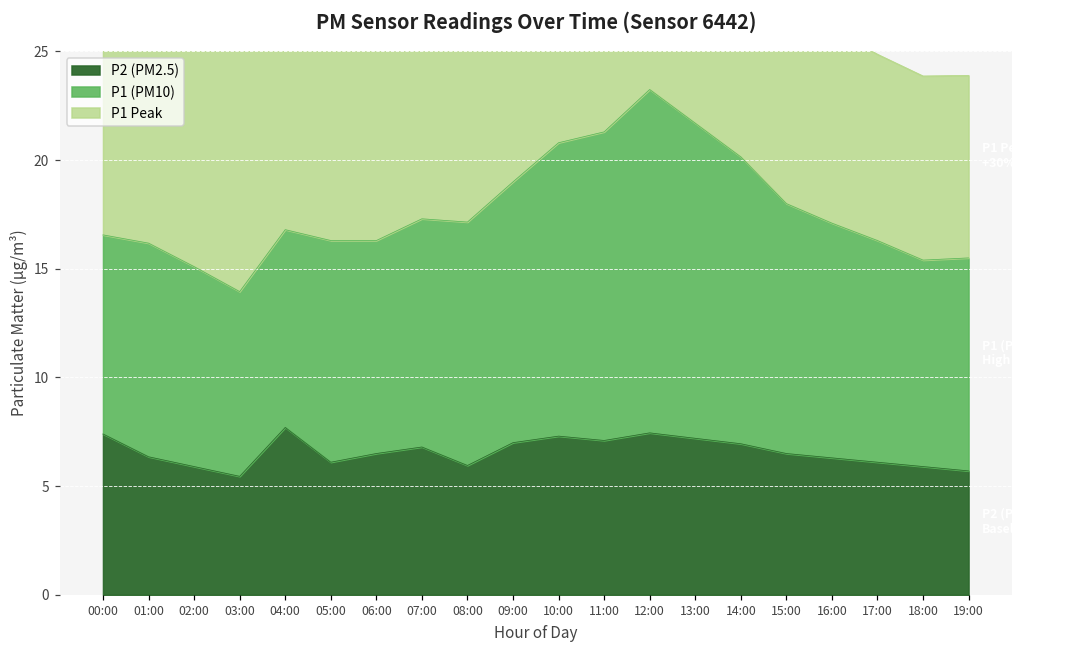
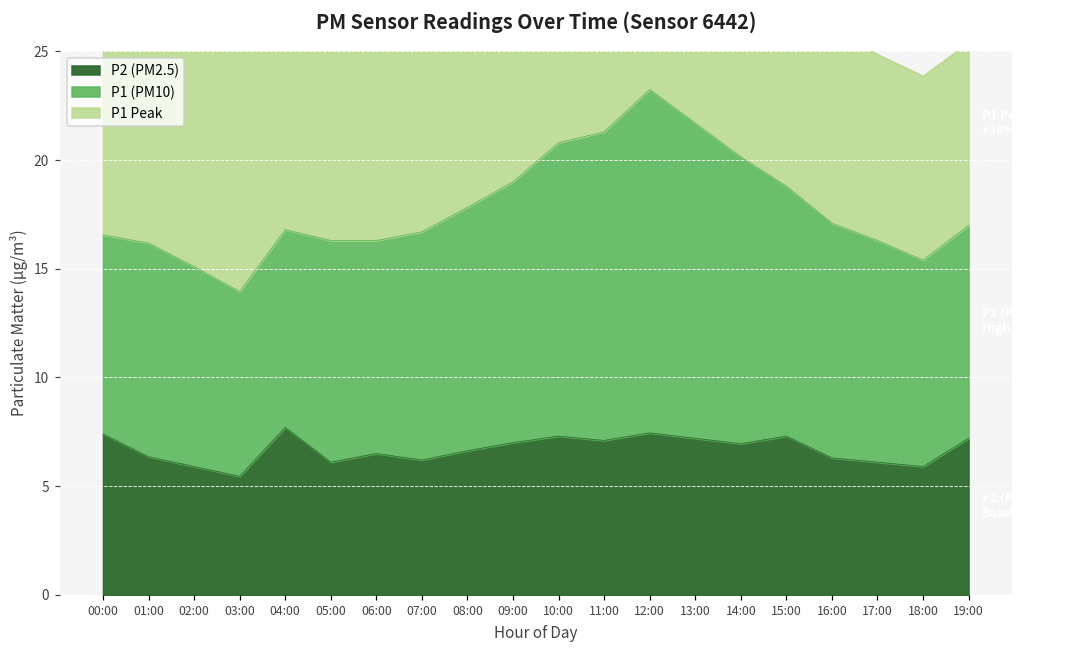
  {
    "P2 (PM2.5)": {
      "00:00": 7.4,
      "01:00": 6.4,
      "02:00": 5.9,
      "03:00": 5.5,
      "04:00": 7.7,
      "05:00": 6.1,
      "06:00": 6.5,
-     "07:00": 6.8,
-     "08:00": 6.0,
+     "07:00": 6.2,
+     "08:00": 6.6,
      "09:00": 7.0,
      "10:00": 7.3,
      "11:00": 7.1,
      "12:00": 7.5,
      "13:00": 7.2,
      "14:00": 7.0,
-     "15:00": 6.5,
+     "15:00": 7.3,
      "16:00": 6.3,
      "17:00": 6.1,
      "18:00": 5.9,
-     "19:00": 5.7
+     "19:00": 7.2
    },
    "P1 (PM10)": {
      "00:00": 9.2,
      "01:00": 9.8,
      "02:00": 9.2,
      "03:00": 8.5,
      "04:00": 9.1,
      "05:00": 10.2,
      "06:00": 9.8,
      "07:00": 10.5,
      "08:00": 11.2,
      "09:00": 12.0,
      "10:00": 13.5,
      "11:00": 14.2,
      "12:00": 15.8,
      "13:00": 14.5,
      "14:00": 13.2,
      "15:00": 11.5,
      "16:00": 10.8,
      "17:00": 10.2,
      "18:00": 9.5,
      "19:00": 9.8
    },
    "P1 Peak": {
      "17:00": 8.6,
      "18:00": 8.5
    }
  }
